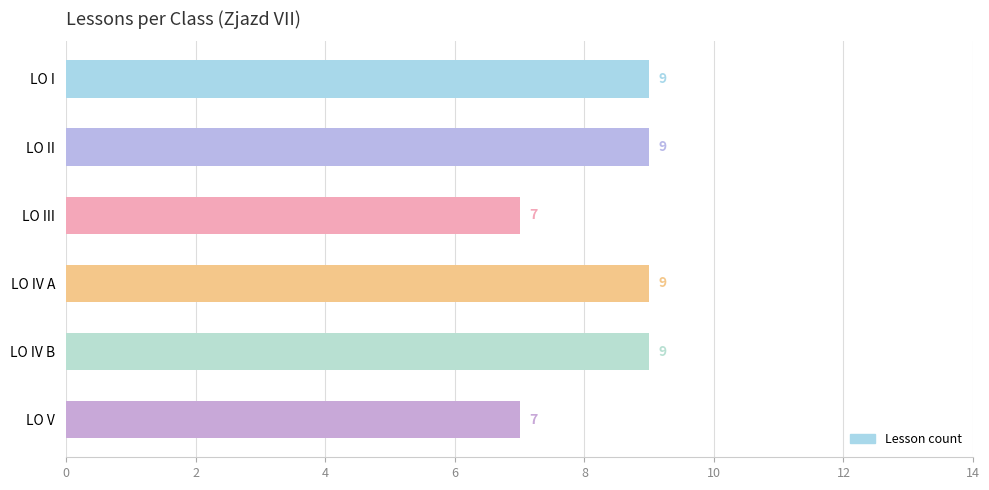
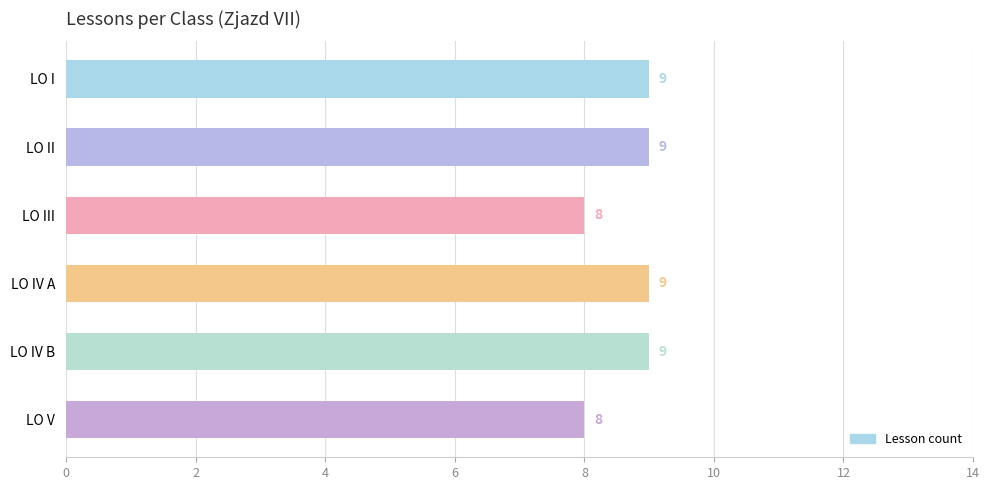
  {
    "LO I": 9,
    "LO II": 9,
-   "LO III": 7,
+   "LO III": 8,
    "LO IV A": 9,
    "LO IV B": 9,
-   "LO V": 7
+   "LO V": 8
  }
